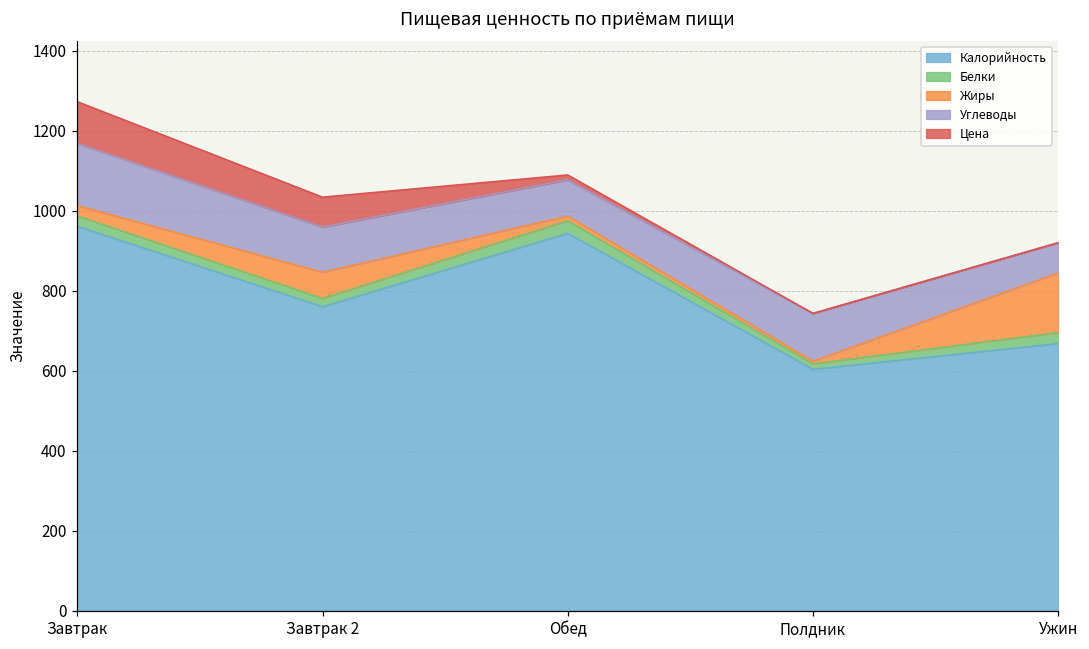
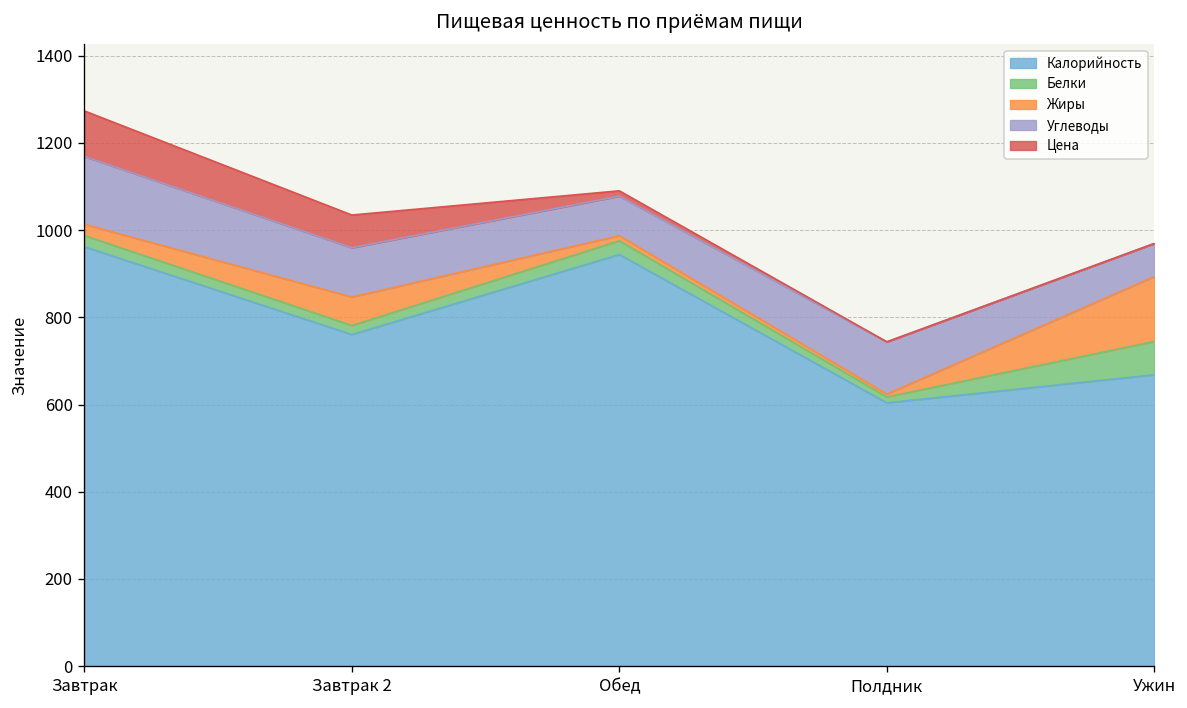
  {
    "Белки": {
      "Завтрак": 30,
      "Завтрак 2": 20,
      "Обед": 30,
-     "Ужин": 30
+     "Ужин": 80
    },
    "Жиры": {
      "Завтрак": 30,
      "Завтрак 2": 70,
      "Обед": 10,
      "Ужин": 150
    },
    "Цена": {
      "Завтрак": 100,
      "Завтрак 2": 80,
      "Обед": 10
    }
  }
